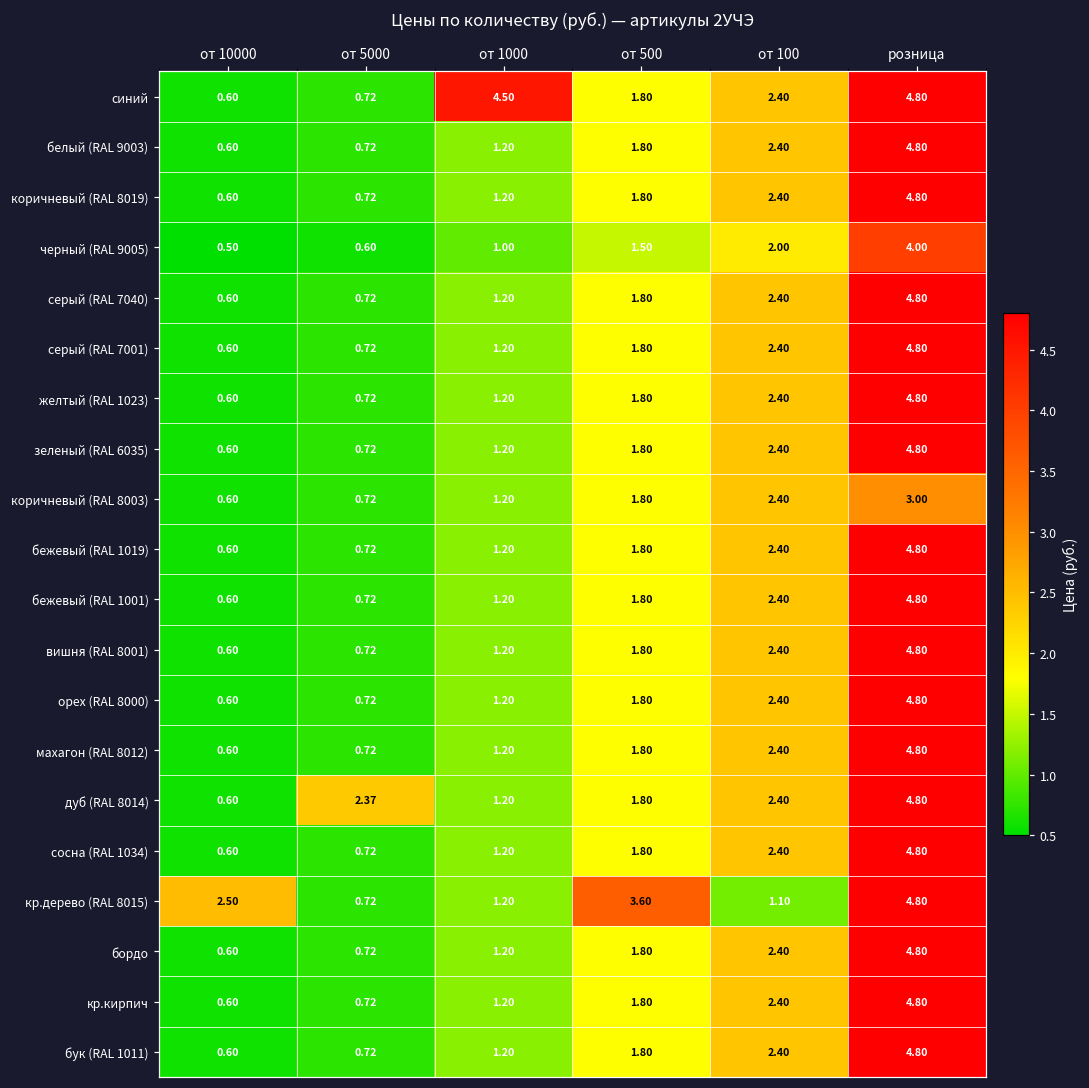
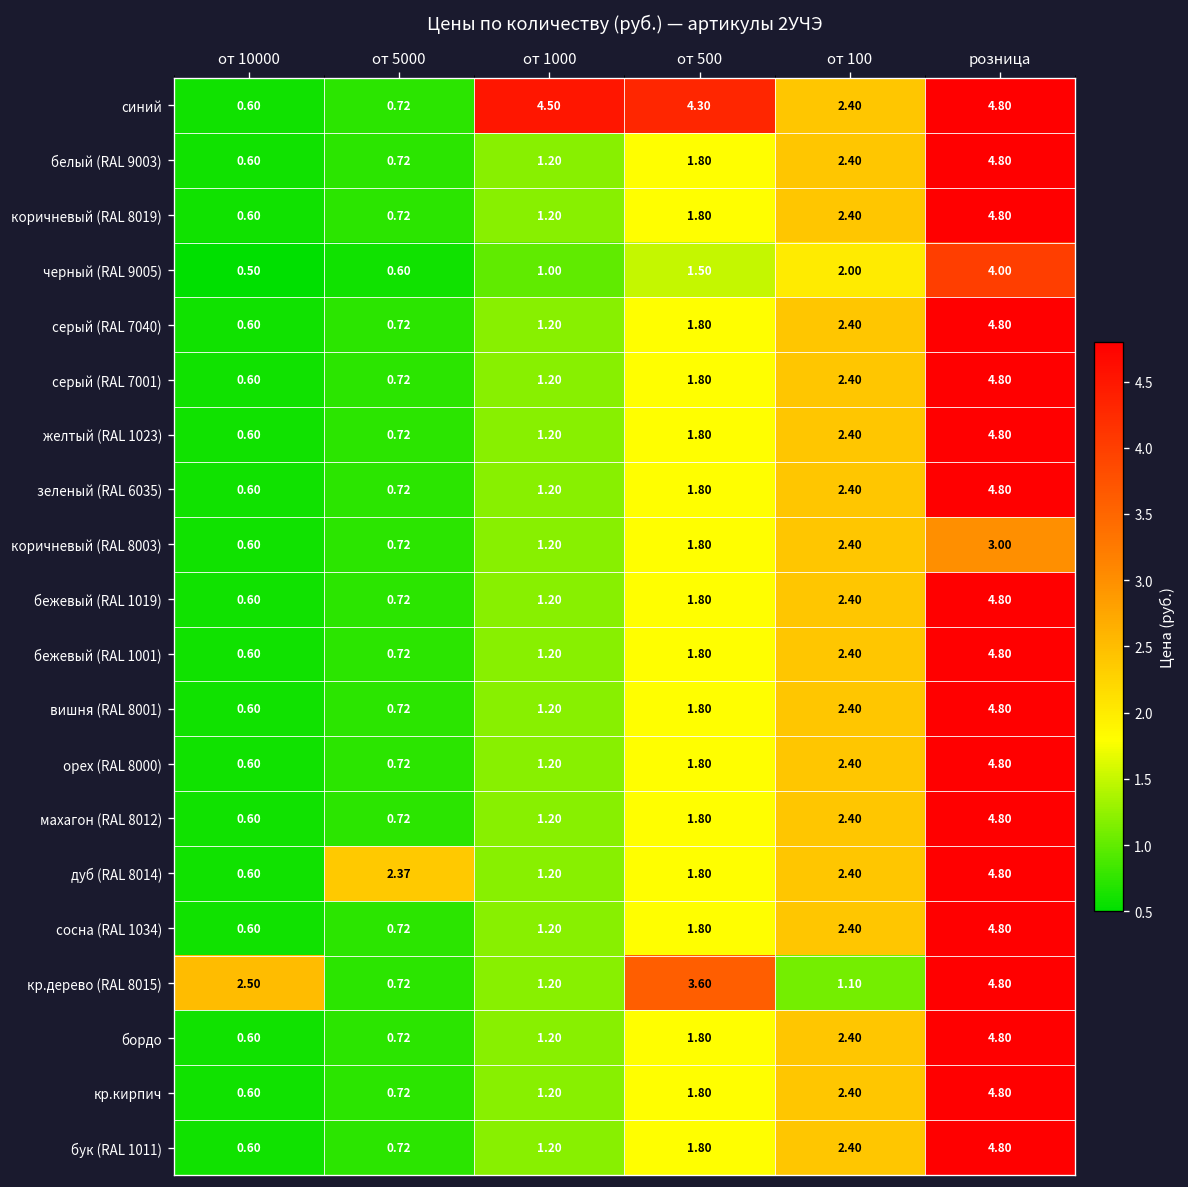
  {
    "синий": {
      "от 10000": 0.60,
      "от 5000": 0.72,
      "от 1000": 4.50,
-     "от 500": 1.80,
+     "от 500": 4.30,
      "от 100": 2.40,
      "розница": 4.80
    },
    "белый (RAL 9003)": {
      "от 10000": 0.60,
      "от 5000": 0.72,
      "от 1000": 1.20,
      "от 500": 1.80,
      "от 100": 2.40,
      "розница": 4.80
    },
    "коричневый (RAL 8019)": {
      "от 10000": 0.60,
      "от 5000": 0.72,
      "от 1000": 1.20,
      "от 500": 1.80,
      "от 100": 2.40,
      "розница": 4.80
    },
    "черный (RAL 9005)": {
      "от 10000": 0.50,
      "от 5000": 0.60,
      "от 1000": 1.00,
      "от 500": 1.50,
      "от 100": 2.00,
      "розница": 4.00
    },
    "серый (RAL 7040)": {
      "от 10000": 0.60,
      "от 5000": 0.72,
      "от 1000": 1.20,
      "от 500": 1.80,
      "от 100": 2.40,
      "розница": 4.80
    },
    "серый (RAL 7001)": {
      "от 10000": 0.60,
      "от 5000": 0.72,
      "от 1000": 1.20,
      "от 500": 1.80,
      "от 100": 2.40,
      "розница": 4.80
    },
    "желтый (RAL 1023)": {
      "от 10000": 0.60,
      "от 5000": 0.72,
      "от 1000": 1.20,
      "от 500": 1.80,
      "от 100": 2.40,
      "розница": 4.80
    },
    "зеленый (RAL 6035)": {
      "от 10000": 0.60,
      "от 5000": 0.72,
      "от 1000": 1.20,
      "от 500": 1.80,
      "от 100": 2.40,
      "розница": 4.80
    },
    "коричневый (RAL 8003)": {
      "от 10000": 0.60,
      "от 5000": 0.72,
      "от 1000": 1.20,
      "от 500": 1.80,
      "от 100": 2.40,
      "розница": 3.00
    },
    "бежевый (RAL 1019)": {
      "от 10000": 0.60,
      "от 5000": 0.72,
      "от 1000": 1.20,
      "от 500": 1.80,
      "от 100": 2.40,
      "розница": 4.80
    },
    "бежевый (RAL 1001)": {
      "от 10000": 0.60,
      "от 5000": 0.72,
      "от 1000": 1.20,
      "от 500": 1.80,
      "от 100": 2.40,
      "розница": 4.80
    },
    "вишня (RAL 8001)": {
      "от 10000": 0.60,
      "от 5000": 0.72,
      "от 1000": 1.20,
      "от 500": 1.80,
      "от 100": 2.40,
      "розница": 4.80
    },
    "орех (RAL 8000)": {
      "от 10000": 0.60,
      "от 5000": 0.72,
      "от 1000": 1.20,
      "от 500": 1.80,
      "от 100": 2.40,
      "розница": 4.80
    },
    "махагон (RAL 8012)": {
      "от 10000": 0.60,
      "от 5000": 0.72,
      "от 1000": 1.20,
      "от 500": 1.80,
      "от 100": 2.40,
      "розница": 4.80
    },
    "дуб (RAL 8014)": {
      "от 10000": 0.60,
      "от 5000": 2.37,
      "от 1000": 1.20,
      "от 500": 1.80,
      "от 100": 2.40,
      "розница": 4.80
    },
    "сосна (RAL 1034)": {
      "от 10000": 0.60,
      "от 5000": 0.72,
      "от 1000": 1.20,
      "от 500": 1.80,
      "от 100": 2.40,
      "розница": 4.80
    },
    "кр.дерево (RAL 8015)": {
      "от 10000": 2.50,
      "от 5000": 0.72,
      "от 1000": 1.20,
      "от 500": 3.60,
      "от 100": 1.10,
      "розница": 4.80
    },
    "бордо": {
      "от 10000": 0.60,
      "от 5000": 0.72,
      "от 1000": 1.20,
      "от 500": 1.80,
      "от 100": 2.40,
      "розница": 4.80
    },
    "кр.кирпич": {
      "от 10000": 0.60,
      "от 5000": 0.72,
      "от 1000": 1.20,
      "от 500": 1.80,
      "от 100": 2.40,
      "розница": 4.80
    },
    "бук (RAL 1011)": {
      "от 10000": 0.60,
      "от 5000": 0.72,
      "от 1000": 1.20,
      "от 500": 1.80,
      "от 100": 2.40,
      "розница": 4.80
    }
  }
